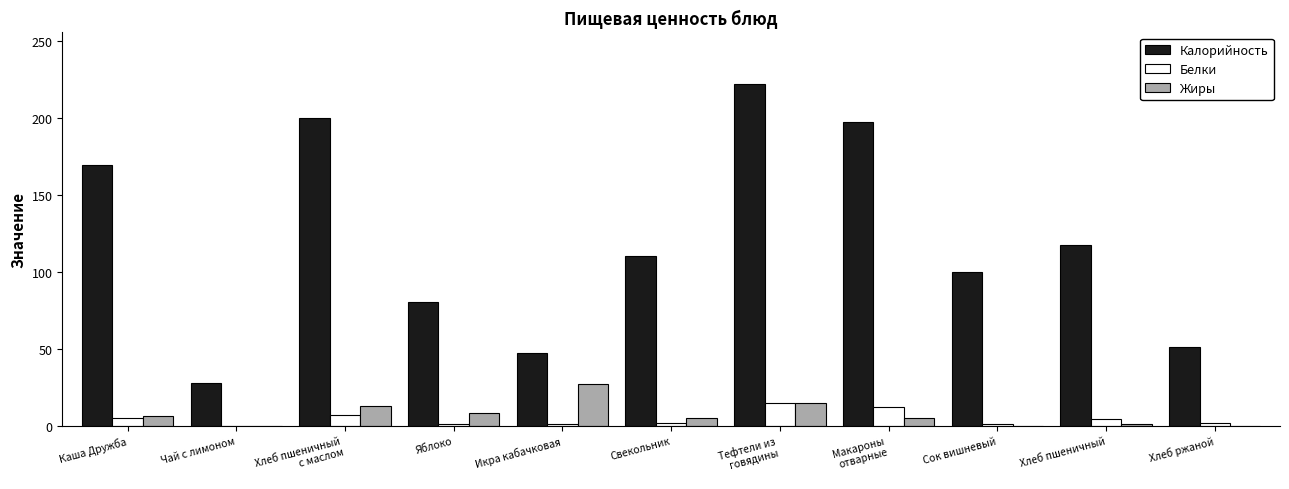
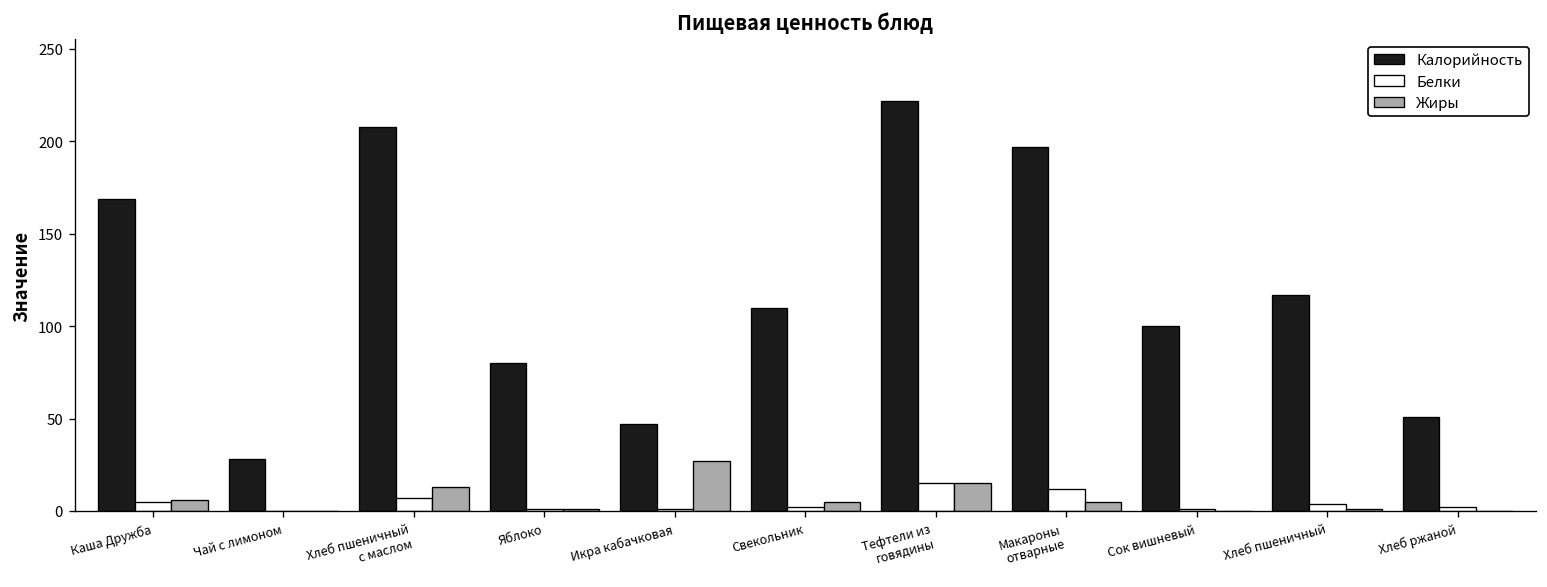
  {
    "Калорийность": {
      "Каша Дружба": 169,
      "Чай с лимоном": 28,
-     "Хлеб пшеничный с маслом": 200,
+     "Хлеб пшеничный с маслом": 208,
      "Яблоко": 80,
      "Икра кабачковая": 47,
      "Свекольник": 110,
      "Тефтели из говядины": 222,
      "Макароны отварные": 197,
      "Сок вишневый": 100,
      "Хлеб пшеничный": 117,
      "Хлеб ржаной": 51
    },
    "Белки": {
      "Каша Дружба": 5,
      "Чай с лимоном": 0,
      "Хлеб пшеничный с маслом": 7,
      "Свекольник": 2,
      "Тефтели из говядины": 15,
      "Макароны отварные": 12,
      "Хлеб пшеничный": 4,
      "Хлеб ржаной": 2
    },
    "Жиры": {
      "Каша Дружба": 6,
      "Чай с лимоном": 0,
      "Хлеб пшеничный с маслом": 13,
-     "Яблоко": 8,
+     "Яблоко": 1,
      "Икра кабачковая": 27,
      "Свекольник": 5,
      "Тефтели из говядины": 15,
      "Макароны отварные": 5,
      "Сок вишневый": 0,
      "Хлеб ржаной": 0
    }
  }
